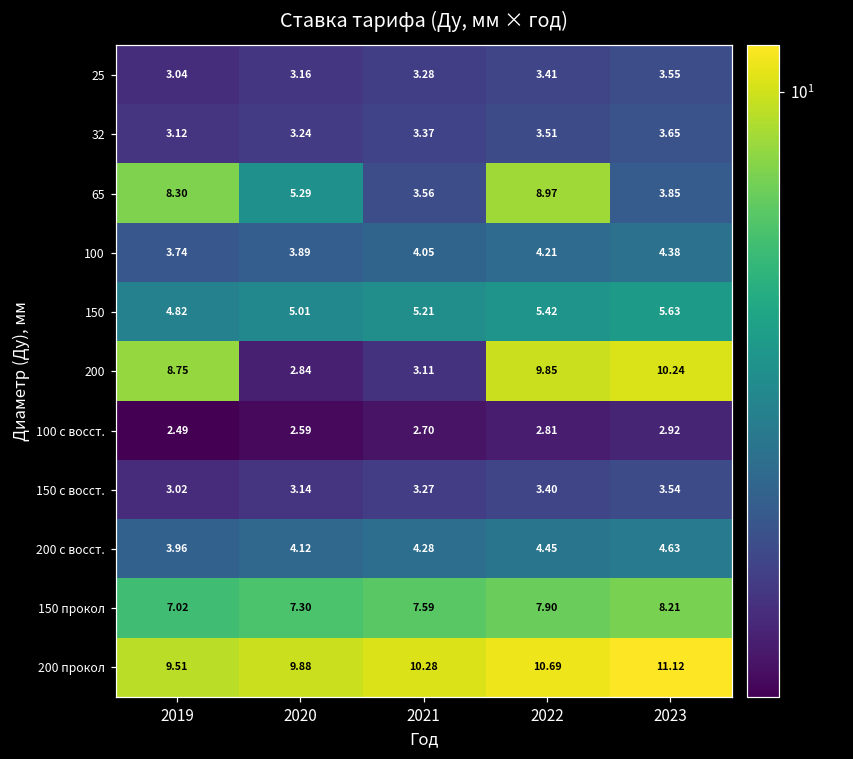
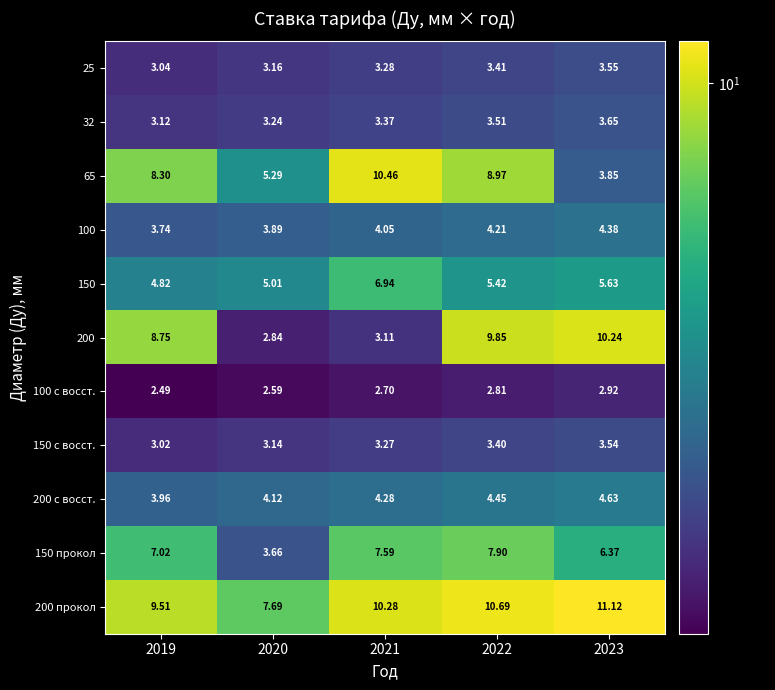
  {
    "25": {
      "2019": 3.04,
      "2020": 3.16,
      "2021": 3.28,
      "2022": 3.41,
      "2023": 3.55
    },
    "32": {
      "2019": 3.12,
      "2020": 3.24,
      "2021": 3.37,
      "2022": 3.51,
      "2023": 3.65
    },
    "65": {
      "2019": 8.30,
      "2020": 5.29,
-     "2021": 3.56,
+     "2021": 10.46,
      "2022": 8.97,
      "2023": 3.85
    },
    "100": {
      "2019": 3.74,
      "2020": 3.89,
      "2021": 4.05,
      "2022": 4.21,
      "2023": 4.38
    },
    "150": {
      "2019": 4.82,
      "2020": 5.01,
-     "2021": 5.21,
+     "2021": 6.94,
      "2022": 5.42,
      "2023": 5.63
    },
    "200": {
      "2019": 8.75,
      "2020": 2.84,
      "2021": 3.11,
      "2022": 9.85,
      "2023": 10.24
    },
    "100 с восст.": {
      "2019": 2.49,
      "2020": 2.59,
      "2021": 2.70,
      "2022": 2.81,
      "2023": 2.92
    },
    "150 с восст.": {
      "2019": 3.02,
      "2020": 3.14,
      "2021": 3.27,
      "2022": 3.40,
      "2023": 3.54
    },
    "200 с восст.": {
      "2019": 3.96,
      "2020": 4.12,
      "2021": 4.28,
      "2022": 4.45,
      "2023": 4.63
    },
    "150 прокол": {
      "2019": 7.02,
-     "2020": 7.30,
+     "2020": 3.66,
      "2021": 7.59,
      "2022": 7.90,
-     "2023": 8.21
+     "2023": 6.37
    },
    "200 прокол": {
      "2019": 9.51,
-     "2020": 9.88,
+     "2020": 7.69,
      "2021": 10.28,
      "2022": 10.69,
      "2023": 11.12
    }
  }
